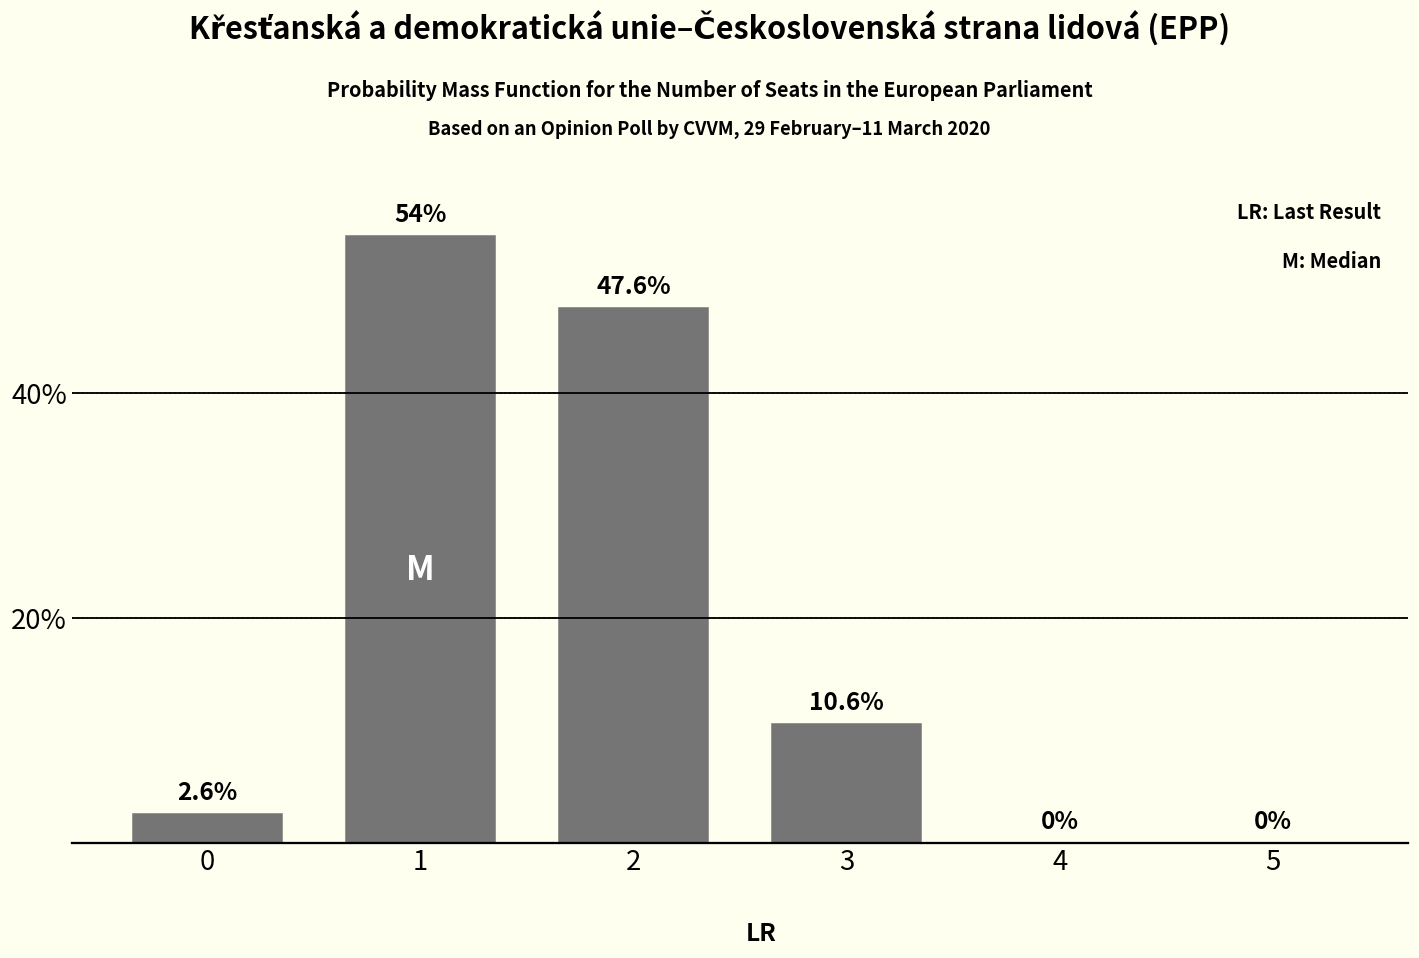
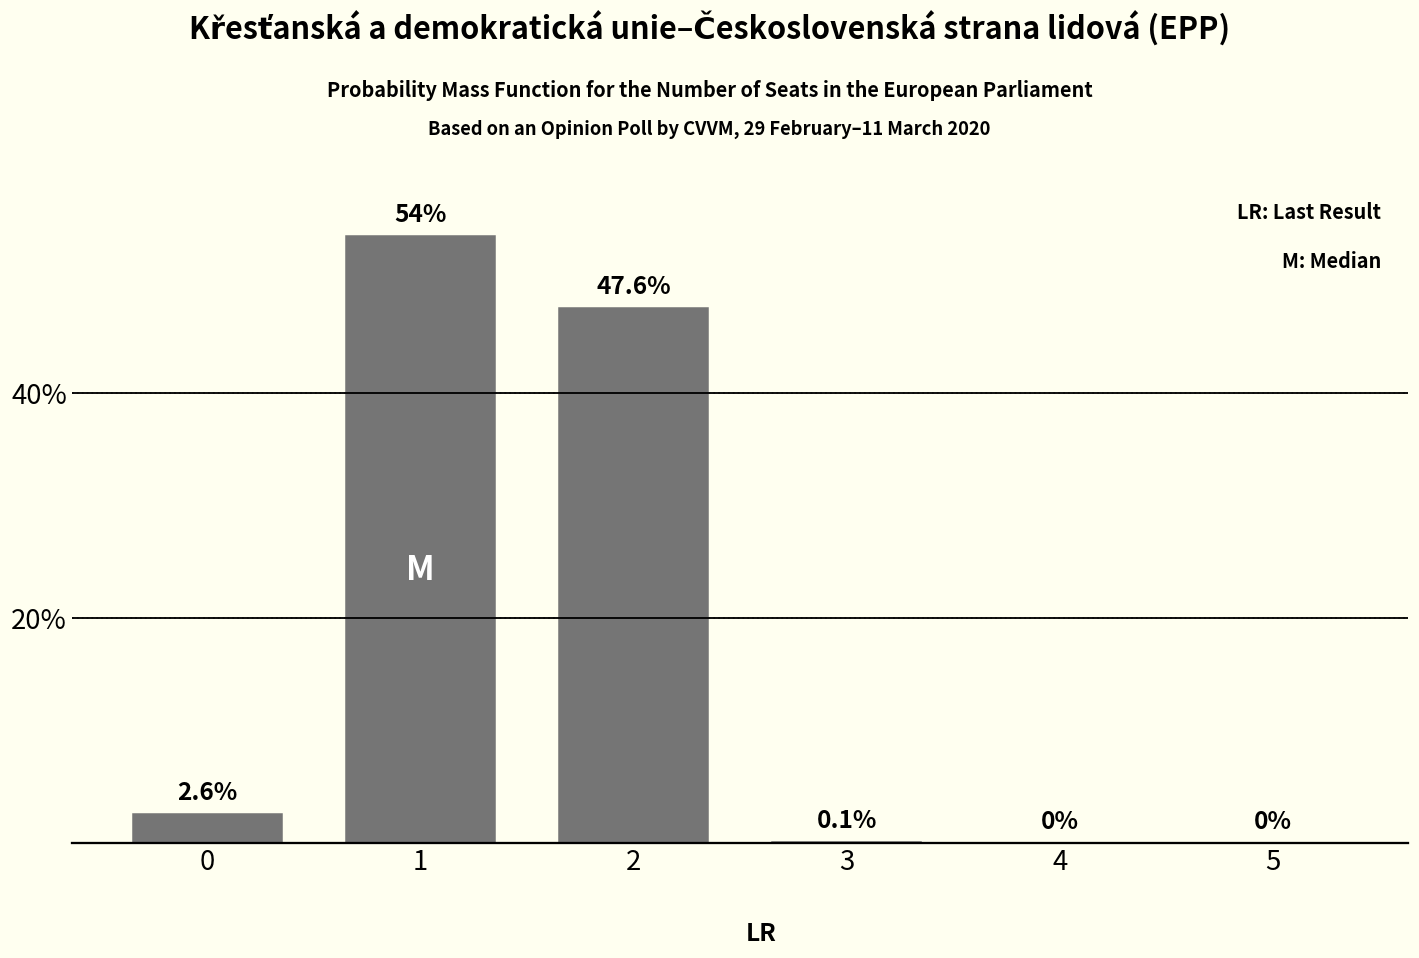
  {
    "0": "2.6%",
    "1": "54%",
    "2": "47.6%",
-   "3": "10.6%",
+   "3": "0.1%",
    "4": "0%",
    "5": "0%"
  }
